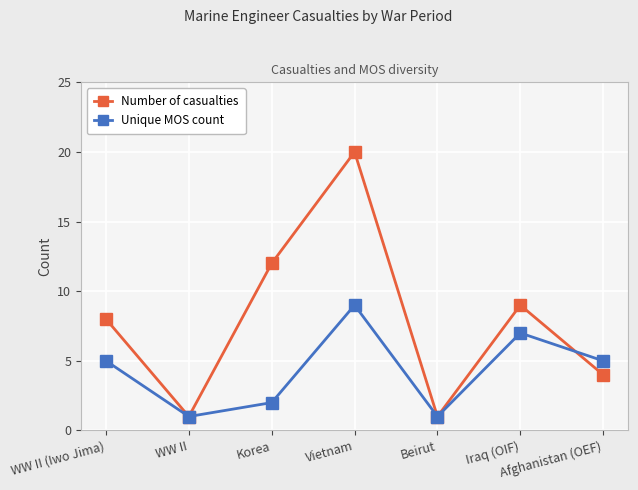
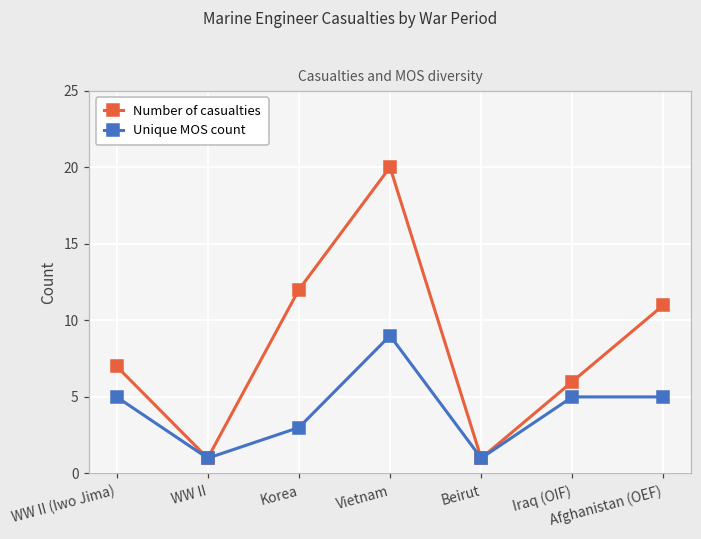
  {
    "Number of casualties": {
-     "WW II (Iwo Jima)": 8,
+     "WW II (Iwo Jima)": 7,
      "Korea": 12,
      "Vietnam": 20,
-     "Iraq (OIF)": 9,
-     "Afghanistan (OEF)": 4
+     "Iraq (OIF)": 6,
+     "Afghanistan (OEF)": 11
    },
    "Unique MOS count": {
      "WW II (Iwo Jima)": 5,
-     "Korea": 2,
+     "Korea": 3,
      "Vietnam": 9,
-     "Iraq (OIF)": 7,
+     "Iraq (OIF)": 5,
      "Afghanistan (OEF)": 5
    }
  }
